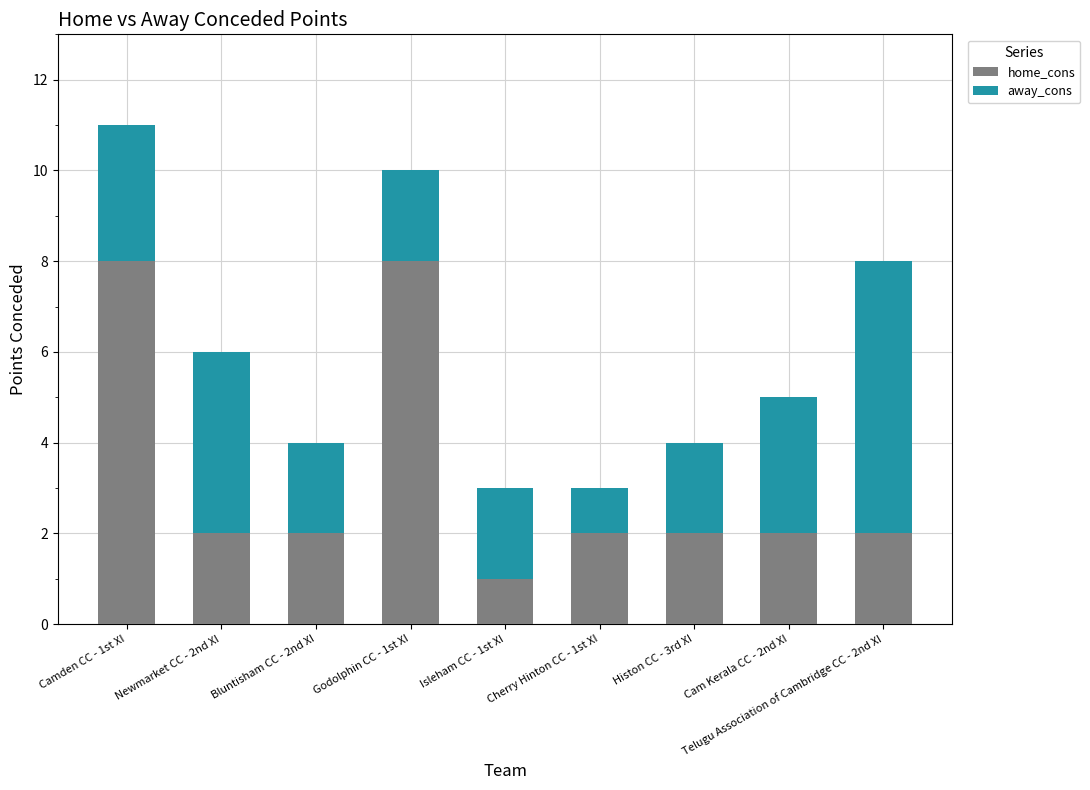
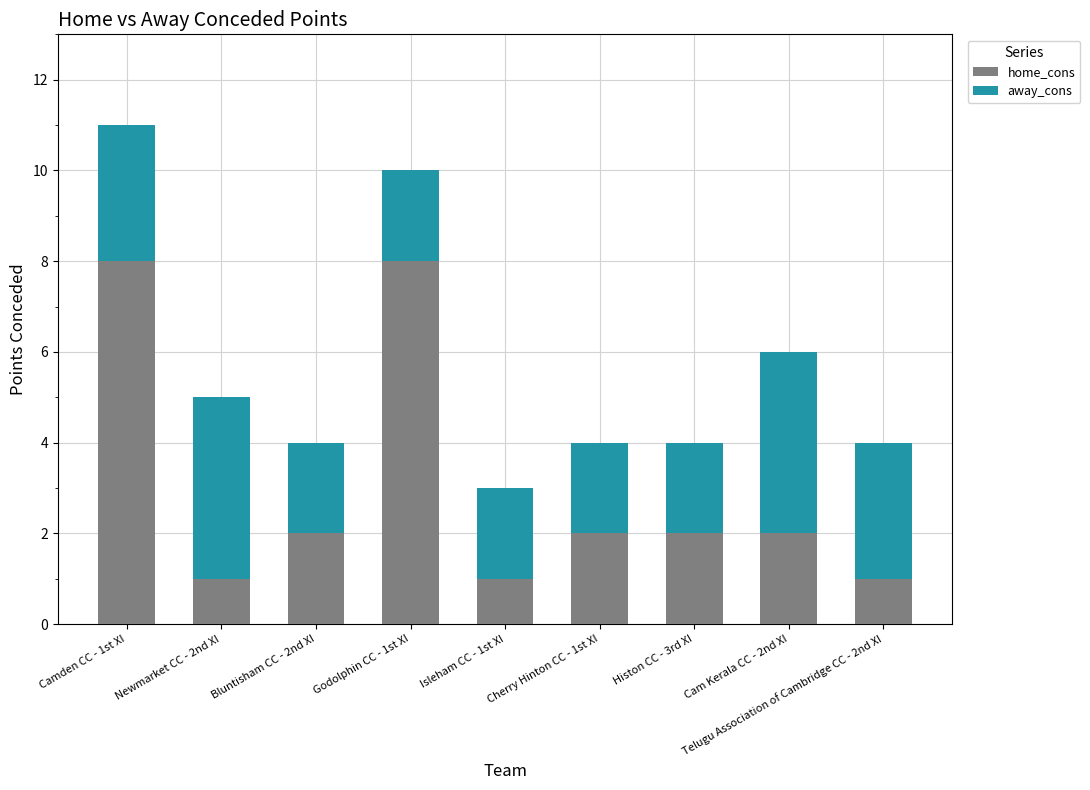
  {
    "home_cons": {
      "Camden CC - 1st XI": 8,
-     "Newmarket CC - 2nd XI": 2,
+     "Newmarket CC - 2nd XI": 1,
      "Bluntisham CC - 2nd XI": 2,
      "Godolphin CC - 1st XI": 8,
      "Isleham CC - 1st XI": 1,
      "Cherry Hinton CC - 1st XI": 2,
      "Histon CC - 3rd XI": 2,
      "Cam Kerala CC - 2nd XI": 2,
-     "Telugu Association of Cambridge CC - 2nd XI": 2
+     "Telugu Association of Cambridge CC - 2nd XI": 1
    },
    "away_cons": {
      "Camden CC - 1st XI": 3,
      "Newmarket CC - 2nd XI": 4,
      "Bluntisham CC - 2nd XI": 2,
      "Godolphin CC - 1st XI": 2,
      "Isleham CC - 1st XI": 2,
-     "Cherry Hinton CC - 1st XI": 1,
+     "Cherry Hinton CC - 1st XI": 2,
      "Histon CC - 3rd XI": 2,
-     "Cam Kerala CC - 2nd XI": 3,
-     "Telugu Association of Cambridge CC - 2nd XI": 6
+     "Cam Kerala CC - 2nd XI": 4,
+     "Telugu Association of Cambridge CC - 2nd XI": 3
    }
  }
